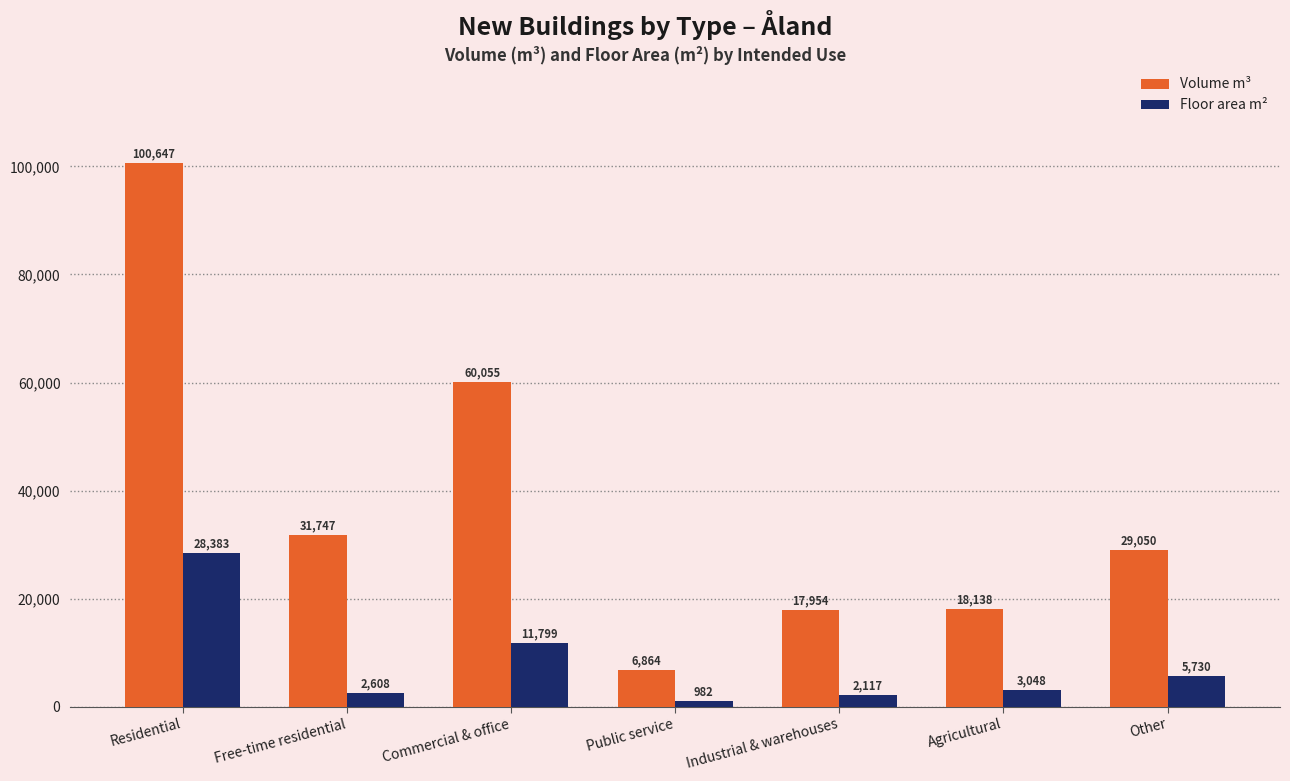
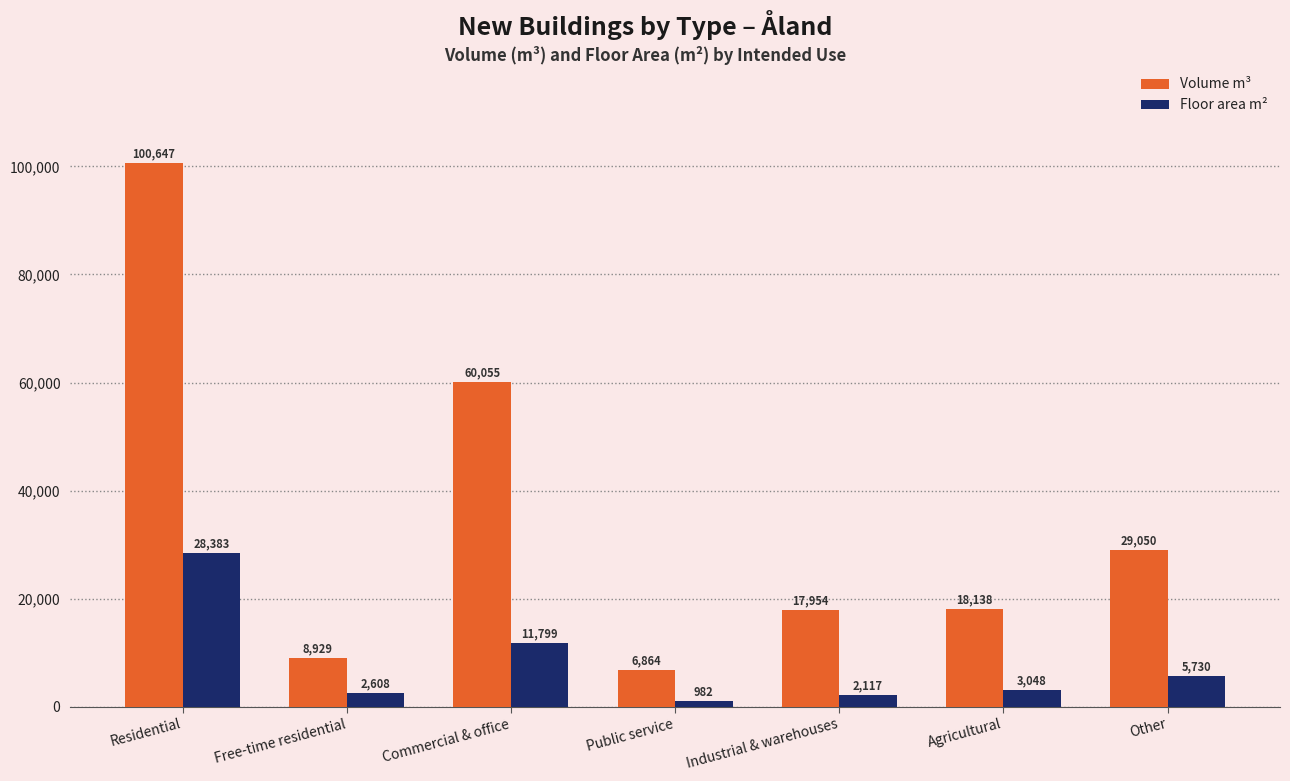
  {
    "Volume m³": {
      "Residential": "100,647",
-     "Free-time residential": "31,747",
+     "Free-time residential": "8,929",
      "Commercial & office": "60,055",
      "Public service": "6,864",
      "Industrial & warehouses": "17,954",
      "Agricultural": "18,138",
      "Other": "29,050"
    },
    "Floor area m²": {
      "Residential": "28,383",
      "Free-time residential": "2,608",
      "Commercial & office": "11,799",
      "Public service": "982",
      "Industrial & warehouses": "2,117",
      "Agricultural": "3,048",
      "Other": "5,730"
    }
  }
